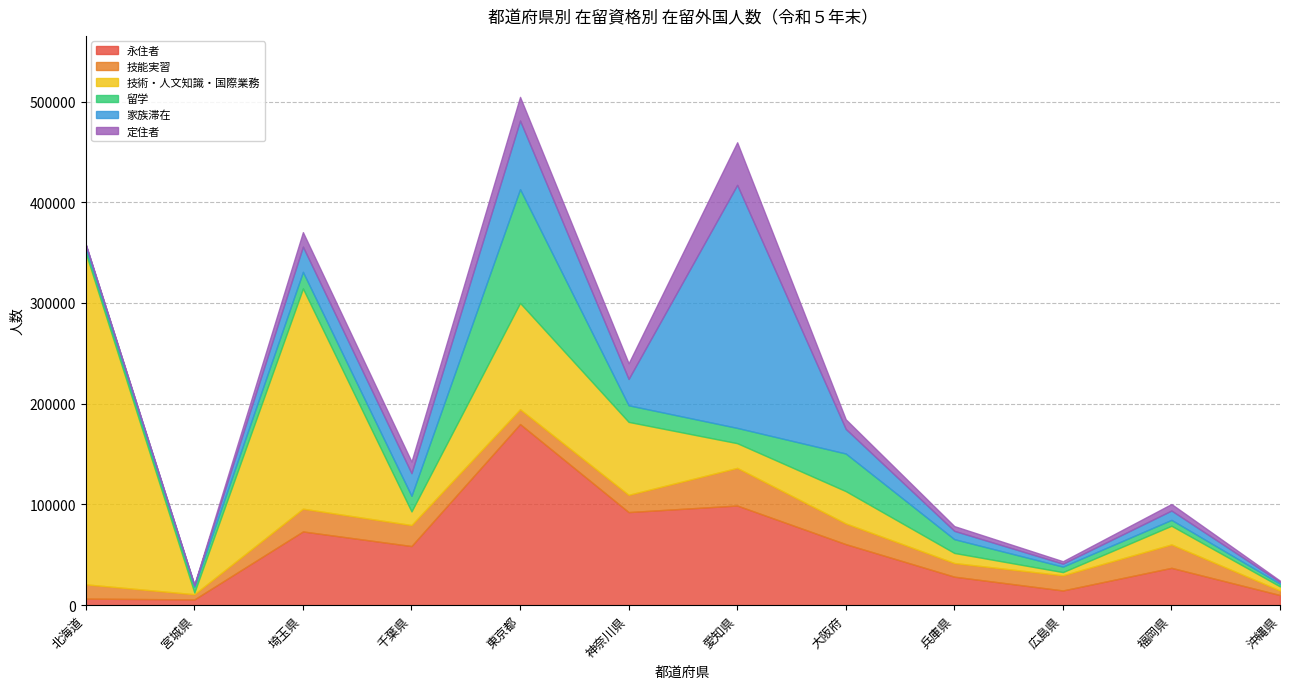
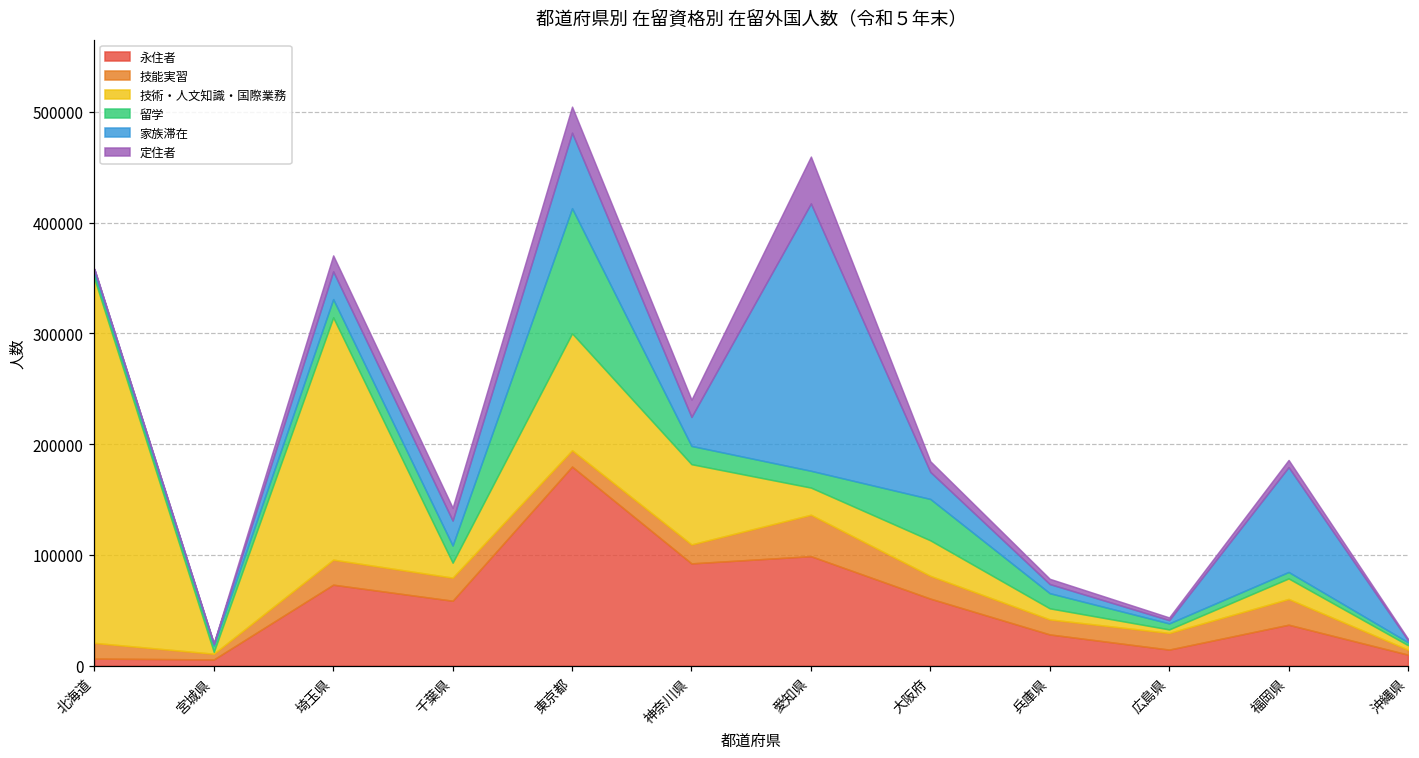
  {
    "技術・人文知識・国際業務": {
      "北海道": 329000,
      "埼玉県": 219000,
      "千葉県": 14000,
      "東京都": 106000,
      "神奈川県": 72000,
      "愛知県": 25000,
      "大阪府": 32000,
      "兵庫県": 10000,
      "広島県": 3000,
      "福岡県": 19000,
      "沖縄県": 4000
    },
    "留学": {
      "北海道": 5000,
      "埼玉県": 16000,
      "千葉県": 16000,
      "東京都": 113000,
      "神奈川県": 16000,
      "愛知県": 15000,
      "大阪府": 37000,
      "兵庫県": 14000,
      "広島県": 5000,
      "福岡県": 6000
    },
    "家族滞在": {
      "埼玉県": 25000,
      "千葉県": 22000,
      "東京都": 68000,
      "神奈川県": 26000,
      "愛知県": 241000,
      "大阪府": 24000,
      "兵庫県": 8000,
-     "福岡県": 9000
+     "福岡県": 95000
    },
    "定住者": {
      "埼玉県": 14000,
      "千葉県": 12000,
      "東京都": 24000,
      "神奈川県": 16000,
      "愛知県": 42000,
      "大阪府": 10000,
      "兵庫県": 5000,
      "福岡県": 6000
    }
  }
